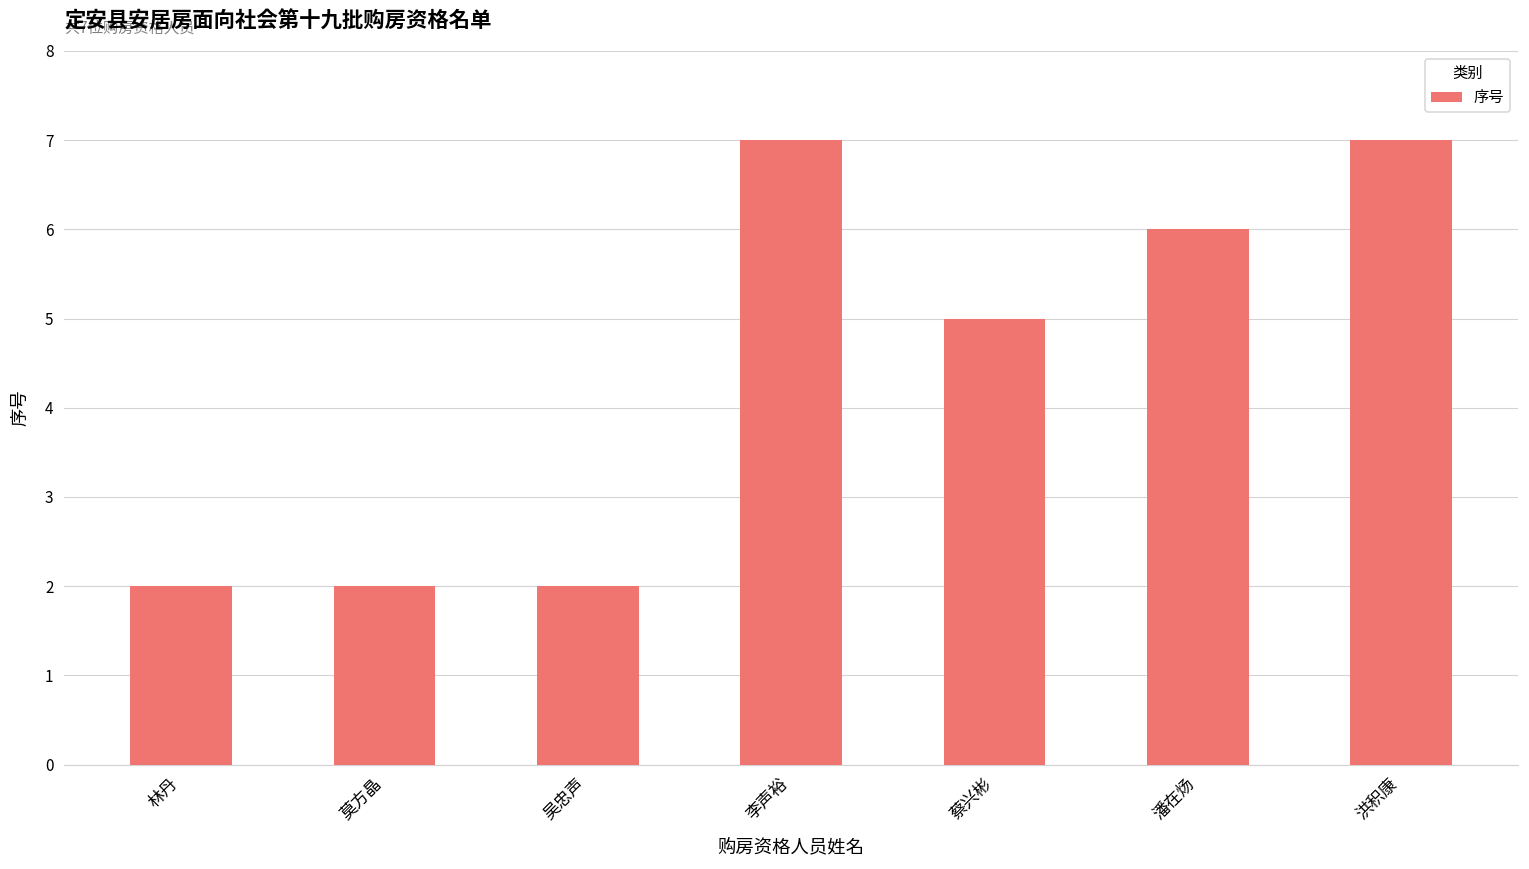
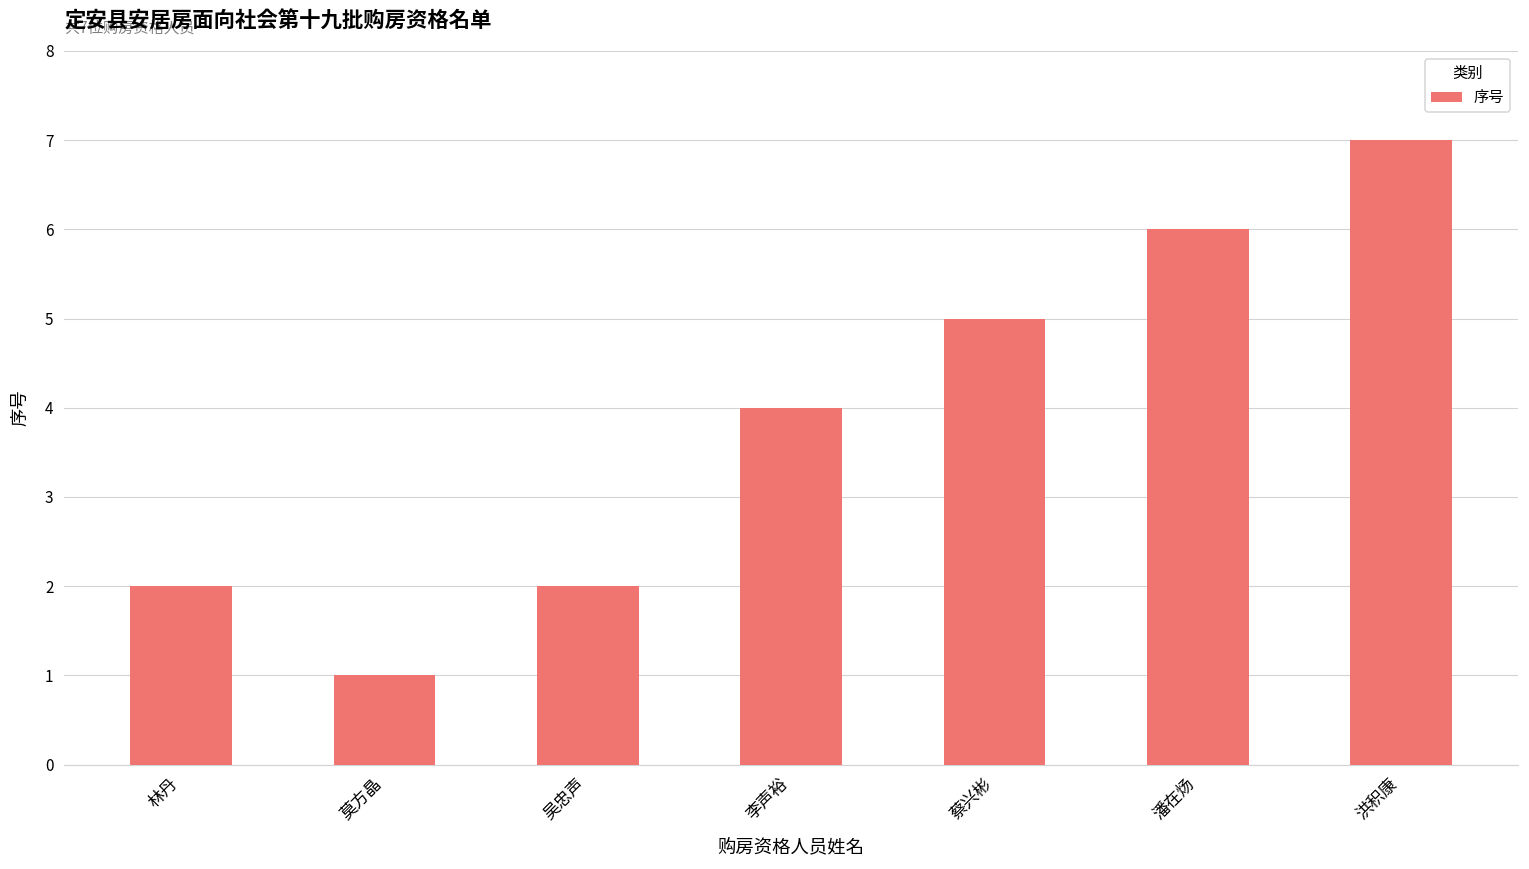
  {
    "林丹": 2,
-   "莫方晶": 2,
+   "莫方晶": 1,
    "吴忠声": 2,
-   "李声裕": 7,
+   "李声裕": 4,
    "蔡兴彬": 5,
    "潘在炀": 6,
    "洪积康": 7
  }
